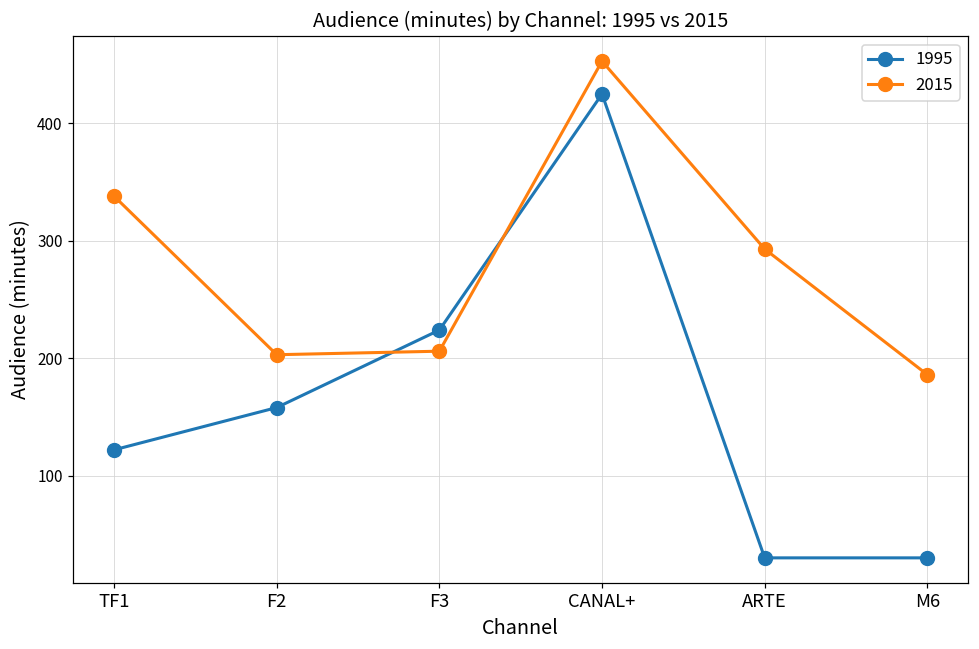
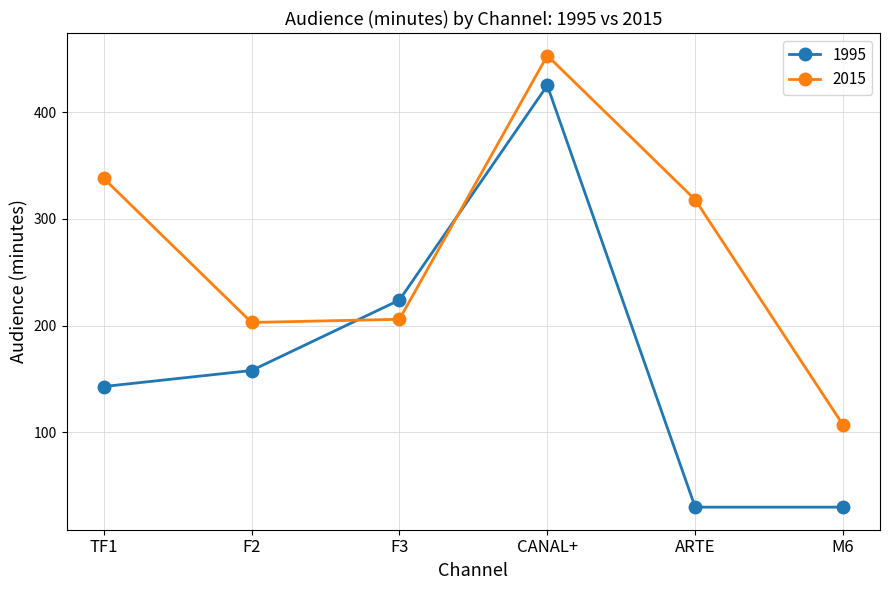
  {
    "1995": {
-     "TF1": 122,
+     "TF1": 143,
      "F2": 158,
      "F3": 224,
      "CANAL+": 425,
      "ARTE": 30,
      "M6": 30
    },
    "2015": {
      "TF1": 338,
      "F2": 203,
      "F3": 206,
      "CANAL+": 453,
-     "ARTE": 293,
-     "M6": 186
+     "ARTE": 318,
+     "M6": 107
    }
  }
